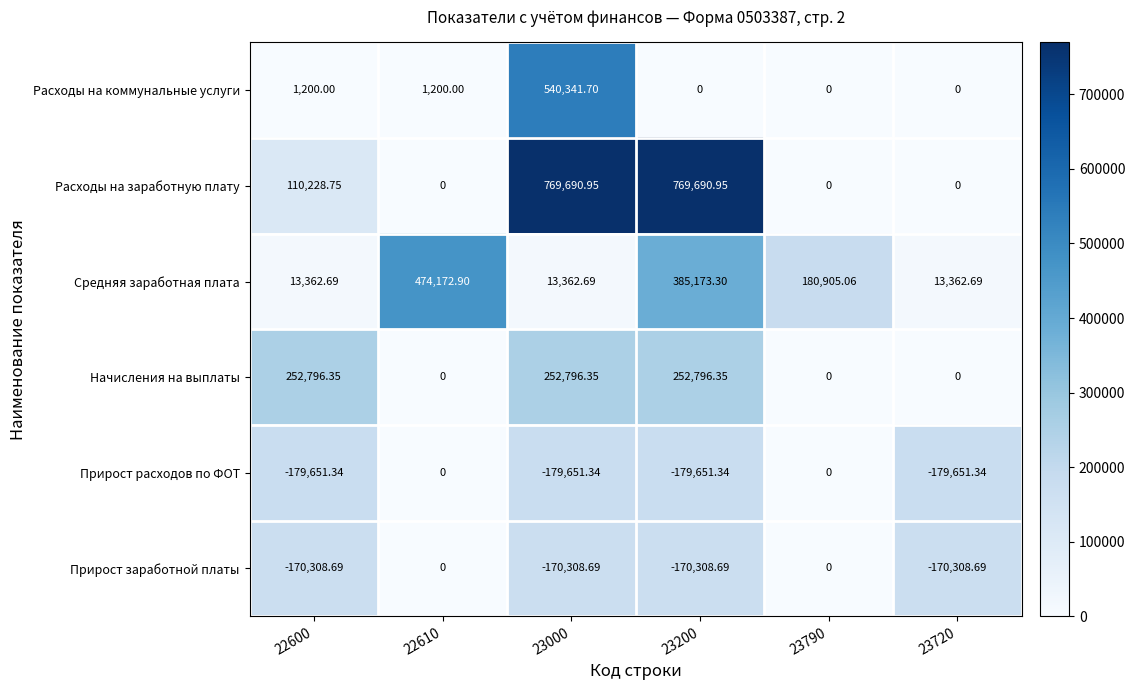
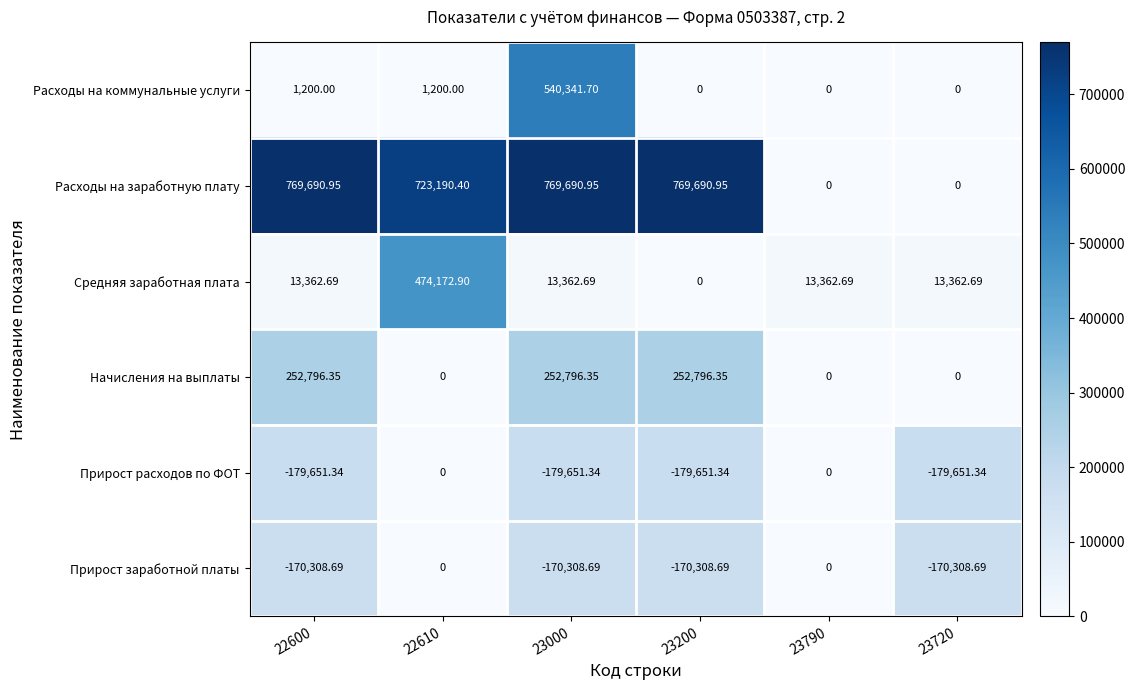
  {
    "Расходы на коммунальные услуги": {
      "22600": "1,200.00",
      "22610": "1,200.00",
      "23000": "540,341.70",
      "23200": "0",
      "23790": "0",
      "23720": "0"
    },
    "Расходы на заработную плату": {
-     "22600": "110,228.75",
-     "22610": "0",
+     "22600": "769,690.95",
+     "22610": "723,190.40",
      "23000": "769,690.95",
      "23200": "769,690.95",
      "23790": "0",
      "23720": "0"
    },
    "Средняя заработная плата": {
      "22600": "13,362.69",
      "22610": "474,172.90",
      "23000": "13,362.69",
-     "23200": "385,173.30",
-     "23790": "180,905.06",
+     "23200": "0",
+     "23790": "13,362.69",
      "23720": "13,362.69"
    },
    "Начисления на выплаты": {
      "22600": "252,796.35",
      "22610": "0",
      "23000": "252,796.35",
      "23200": "252,796.35",
      "23790": "0",
      "23720": "0"
    },
    "Прирост расходов по ФОТ": {
      "22600": "-179,651.34",
      "22610": "0",
      "23000": "-179,651.34",
      "23200": "-179,651.34",
      "23790": "0",
      "23720": "-179,651.34"
    },
    "Прирост заработной платы": {
      "22600": "-170,308.69",
      "22610": "0",
      "23000": "-170,308.69",
      "23200": "-170,308.69",
      "23790": "0",
      "23720": "-170,308.69"
    }
  }
